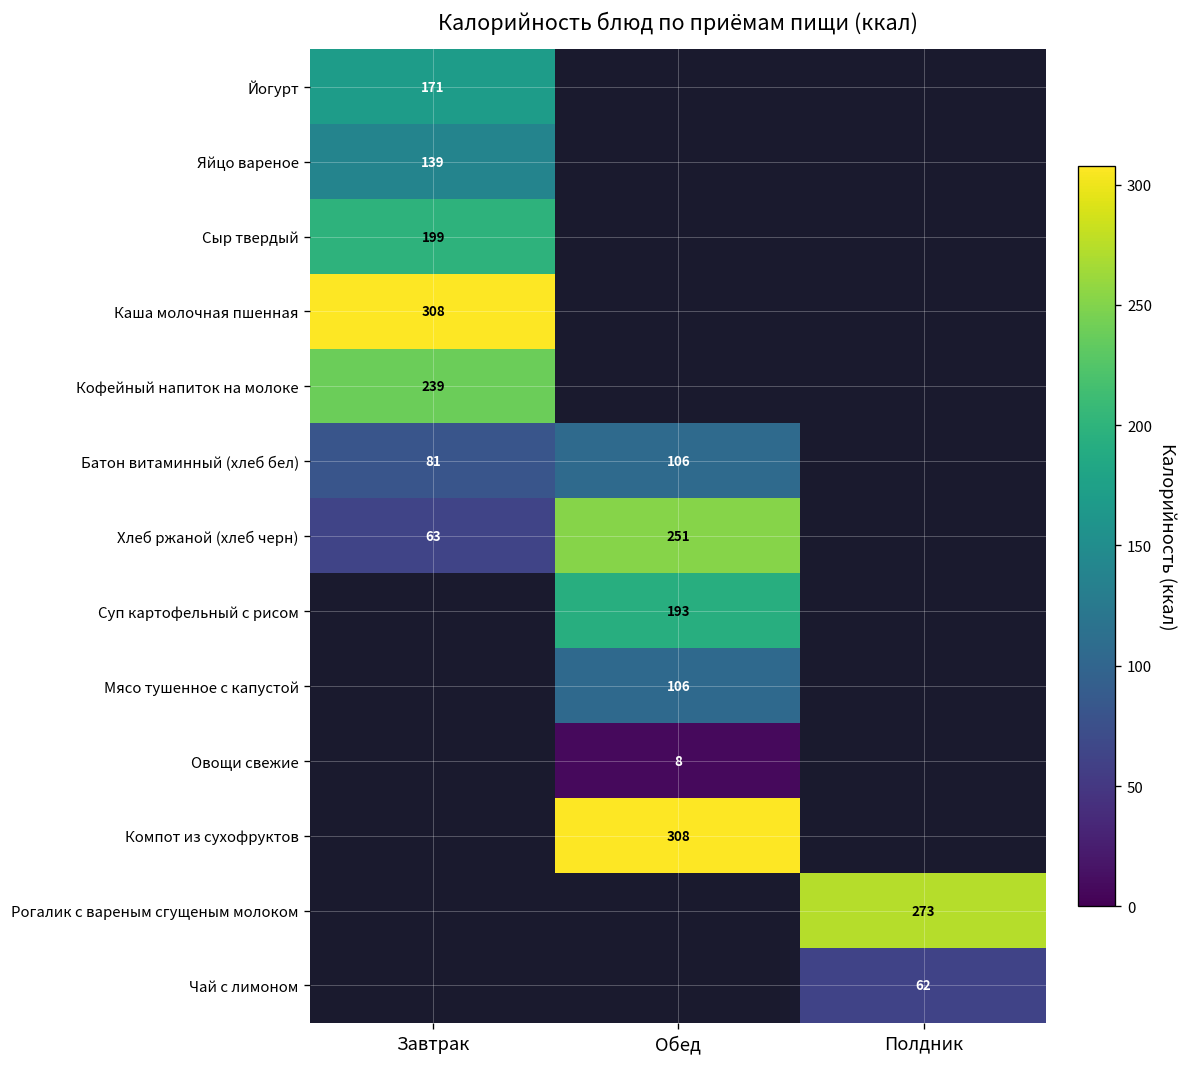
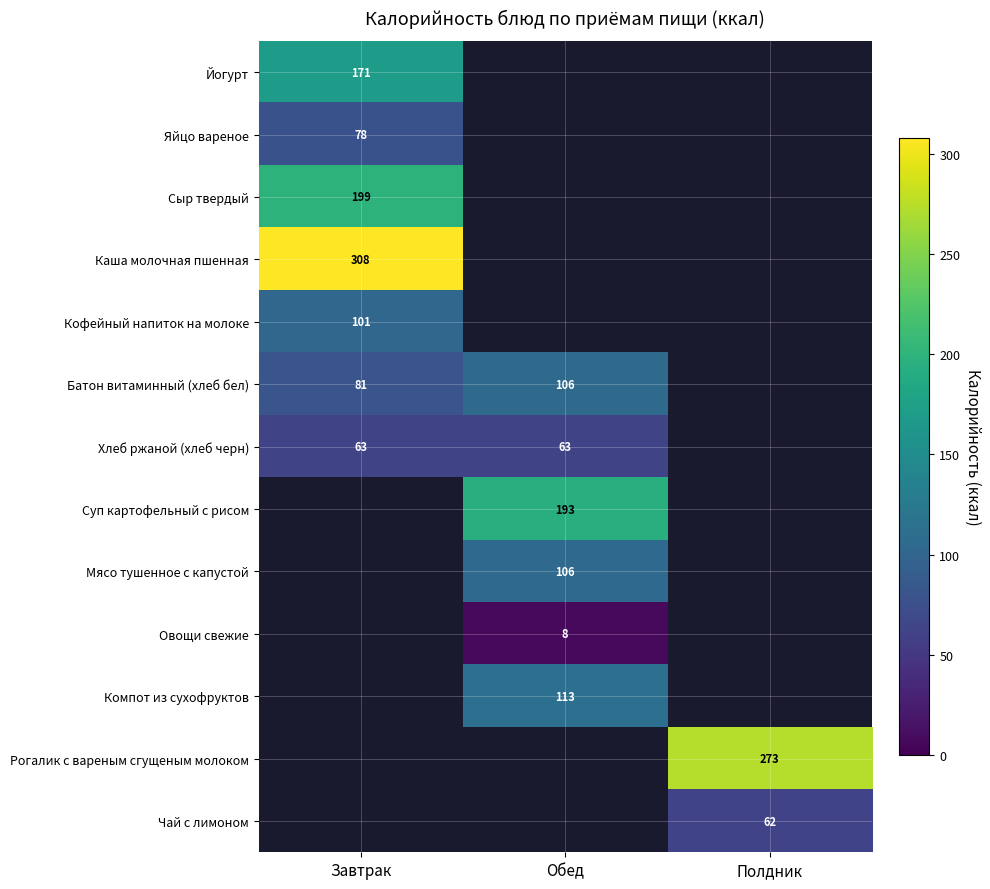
  {
    "Йогурт": {
      "Завтрак": 171
    },
    "Яйцо вареное": {
-     "Завтрак": 139
+     "Завтрак": 78
    },
    "Сыр твердый": {
      "Завтрак": 199
    },
    "Каша молочная пшенная": {
      "Завтрак": 308
    },
    "Кофейный напиток на молоке": {
-     "Завтрак": 239
+     "Завтрак": 101
    },
    "Батон витаминный (хлеб бел)": {
      "Завтрак": 81,
      "Обед": 106
    },
    "Хлеб ржаной (хлеб черн)": {
      "Завтрак": 63,
-     "Обед": 251
+     "Обед": 63
    },
    "Суп картофельный с рисом": {
      "Обед": 193
    },
    "Мясо тушенное с капустой": {
      "Обед": 106
    },
    "Овощи свежие": {
      "Обед": 8
    },
    "Компот из сухофруктов": {
-     "Обед": 308
+     "Обед": 113
    },
    "Рогалик с вареным сгущеным молоком": {
      "Полдник": 273
    },
    "Чай с лимоном": {
      "Полдник": 62
    }
  }
